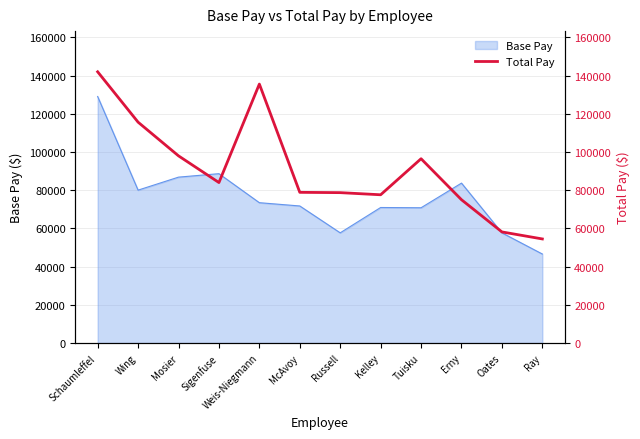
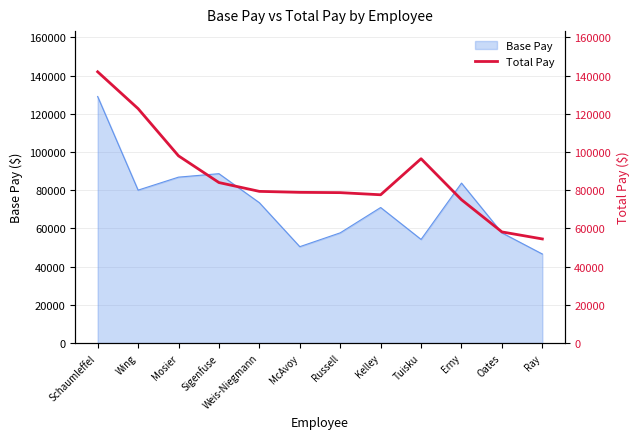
  {
    "Base Pay": {
      "Schaumleffel": 129000,
      "Wing": 80000,
      "Mosier": 87000,
      "Sigenfuse": 89000,
      "Weis-Niegmann": 73000,
-     "McAvoy": 72000,
+     "McAvoy": 50000,
      "Russell": 58000,
      "Kelley": 71000,
-     "Tuisku": 71000,
+     "Tuisku": 54000,
      "Erny": 84000,
      "Oates": 58000,
      "Ray": 47000
    },
    "Total Pay": {
      "Schaumleffel": 142000,
-     "Wing": 116000,
+     "Wing": 123000,
      "Mosier": 98000,
      "Sigenfuse": 84000,
-     "Weis-Niegmann": 136000,
+     "Weis-Niegmann": 79000,
      "McAvoy": 79000,
      "Russell": 79000,
      "Kelley": 78000,
      "Tuisku": 96000,
      "Erny": 75000,
      "Oates": 58000,
      "Ray": 54000
    }
  }
